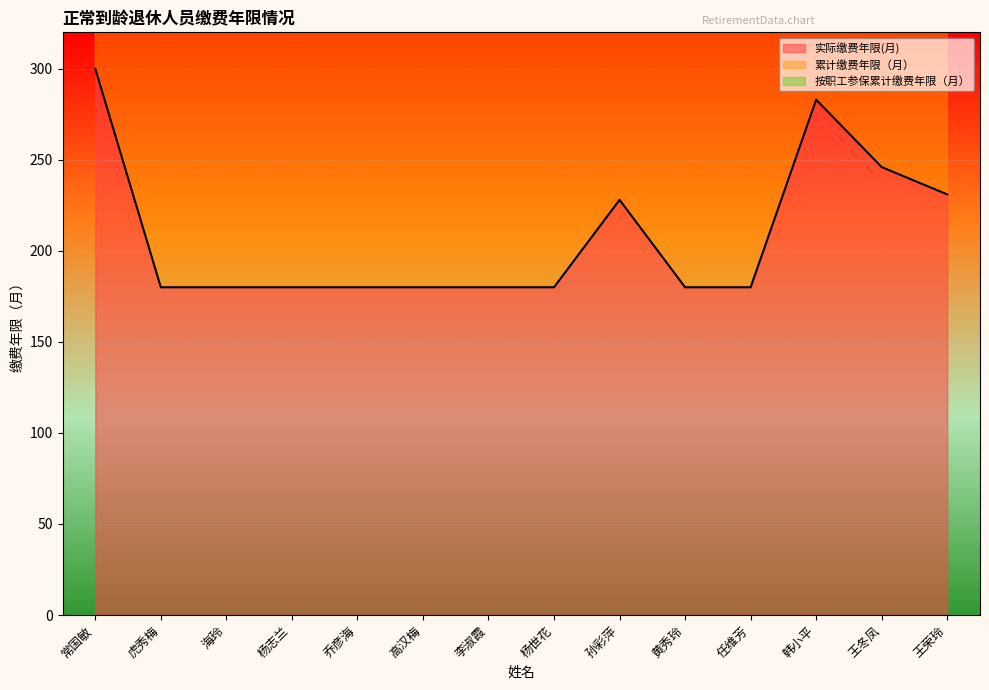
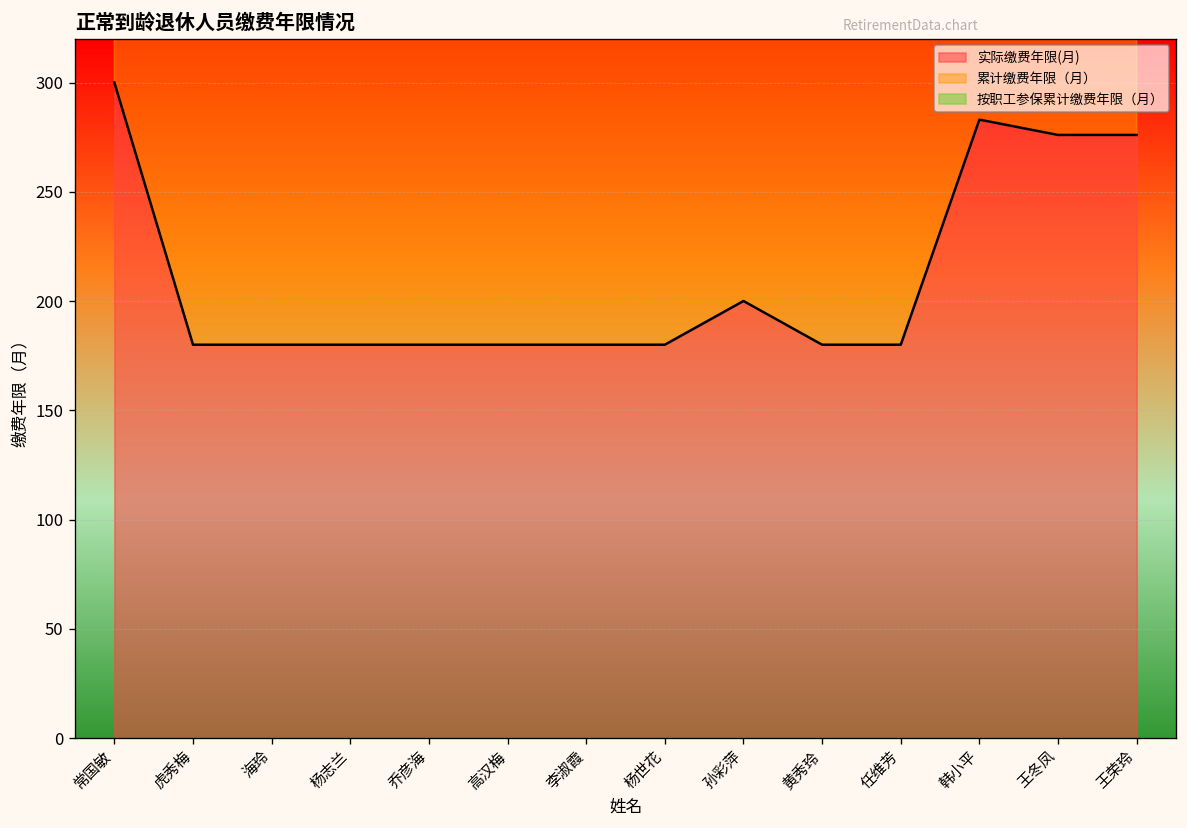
  {
    "实际缴费年限(月)": {
      "常国敏": 300,
      "虎秀梅": 180,
      "海玲": 180,
      "杨志兰": 180,
      "乔彦海": 180,
      "高汉梅": 180,
      "李淑霞": 180,
      "杨世花": 180,
-     "孙彩萍": 228,
+     "孙彩萍": 200,
      "黄秀玲": 180,
      "任维芳": 180,
      "韩小平": 283,
-     "王冬凤": 246,
-     "王荣玲": 231
+     "王冬凤": 276,
+     "王荣玲": 276
    }
  }
